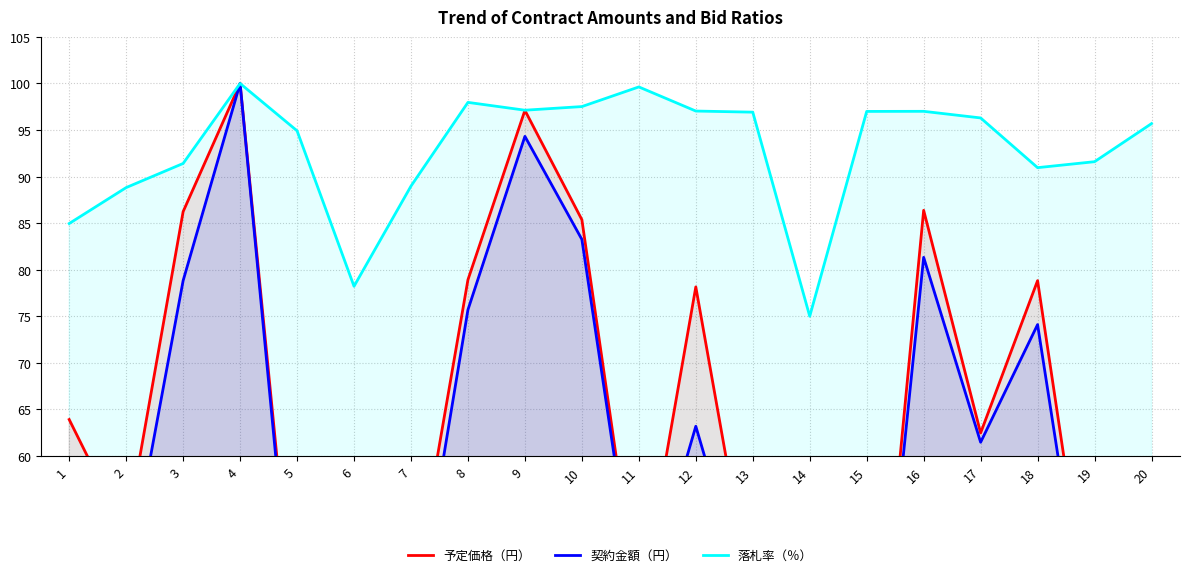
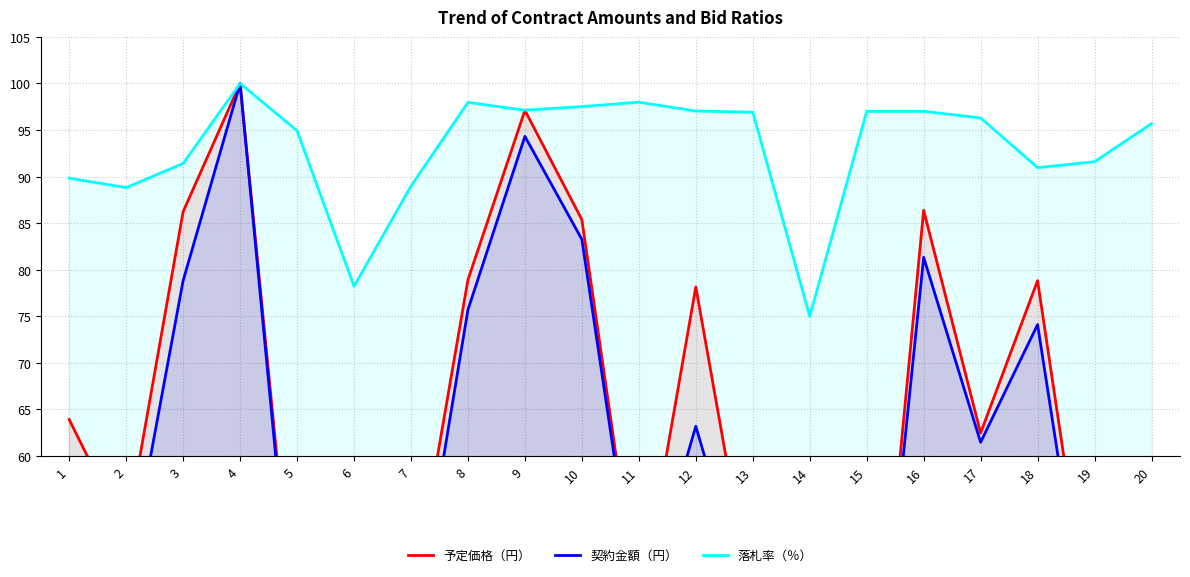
  {
    "予定価格（円）": {
      "1": 64,
      "3": 86,
      "8": 79,
      "10": 85,
      "12": 78,
      "16": 86,
      "17": 62,
      "18": 79
    },
    "契約金額（円）": {
      "3": 79,
      "8": 76,
      "9": 94,
      "10": 83,
      "12": 63,
      "16": 81,
      "17": 61,
      "18": 74
    },
    "落札率（％）": {
-     "1": 85,
+     "1": 90,
      "2": 89,
      "3": 91,
      "5": 95,
      "6": 78,
      "7": 89,
      "8": 98,
      "10": 98,
-     "11": 100,
+     "11": 98,
      "12": 97,
      "13": 97,
      "14": 75,
      "15": 97,
      "16": 97,
      "17": 96,
      "18": 91,
      "19": 92,
      "20": 96
    }
  }
